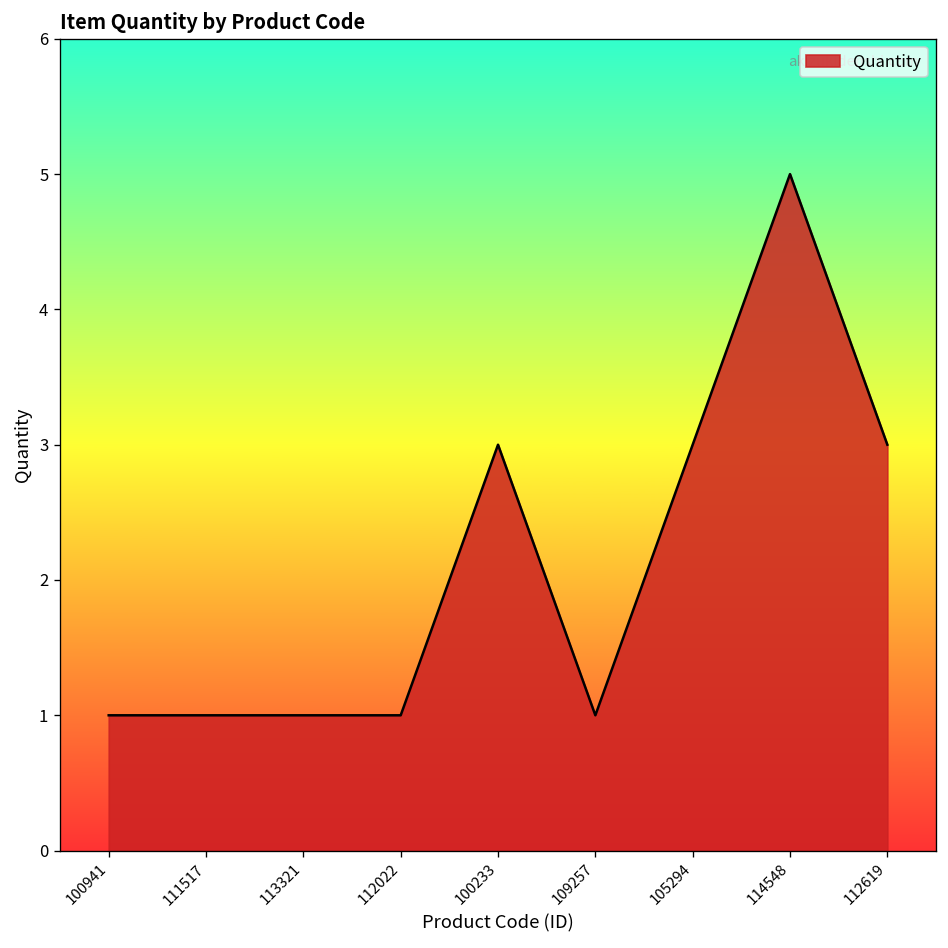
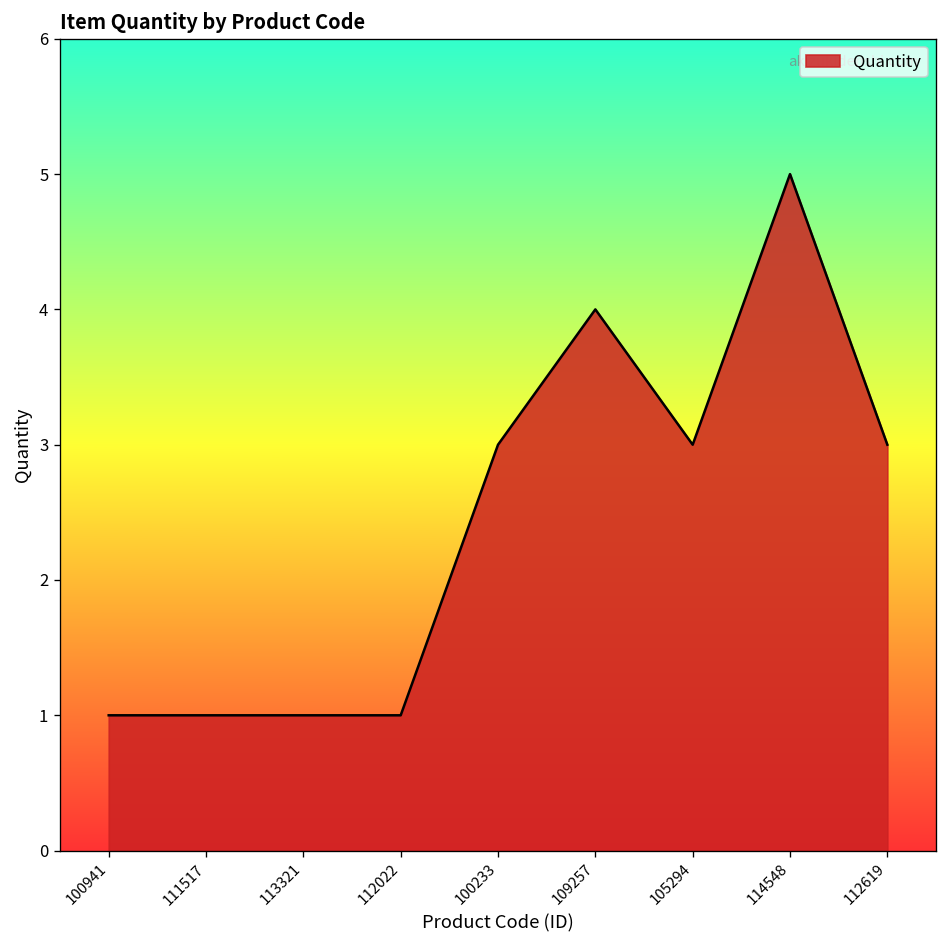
  {
    "100941": 1,
    "111517": 1,
    "113321": 1,
    "112022": 1,
    "100233": 3,
-   "109257": 1,
+   "109257": 4,
    "105294": 3,
    "114548": 5,
    "112619": 3
  }
